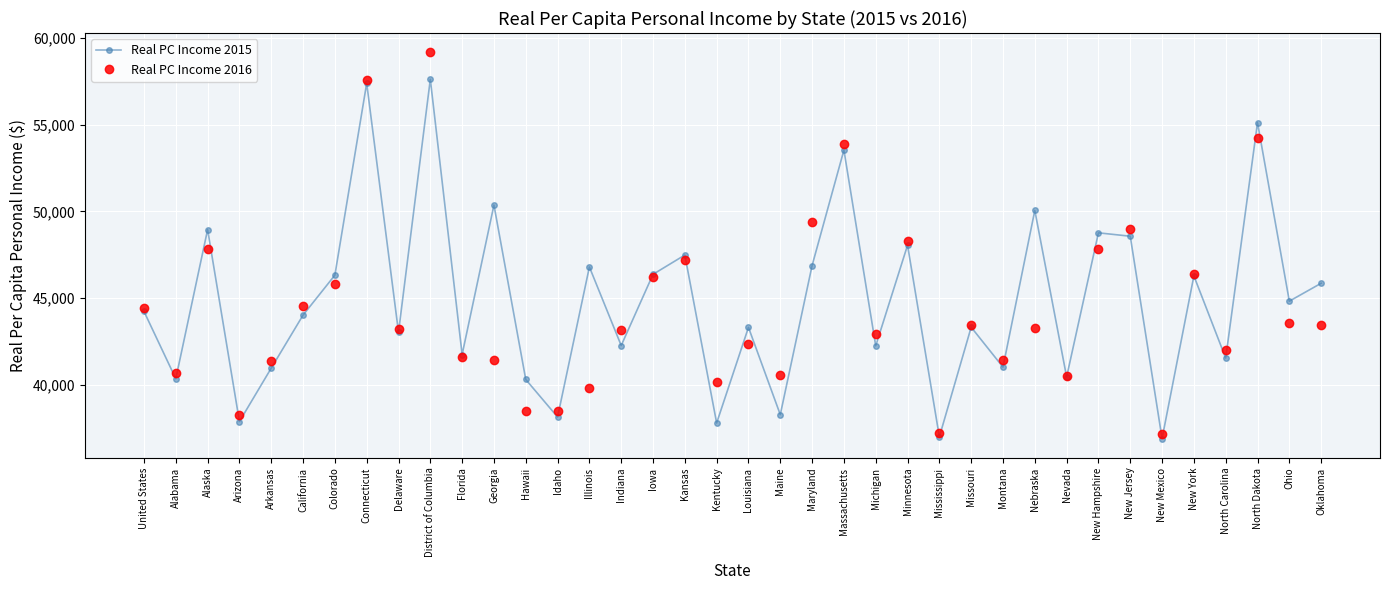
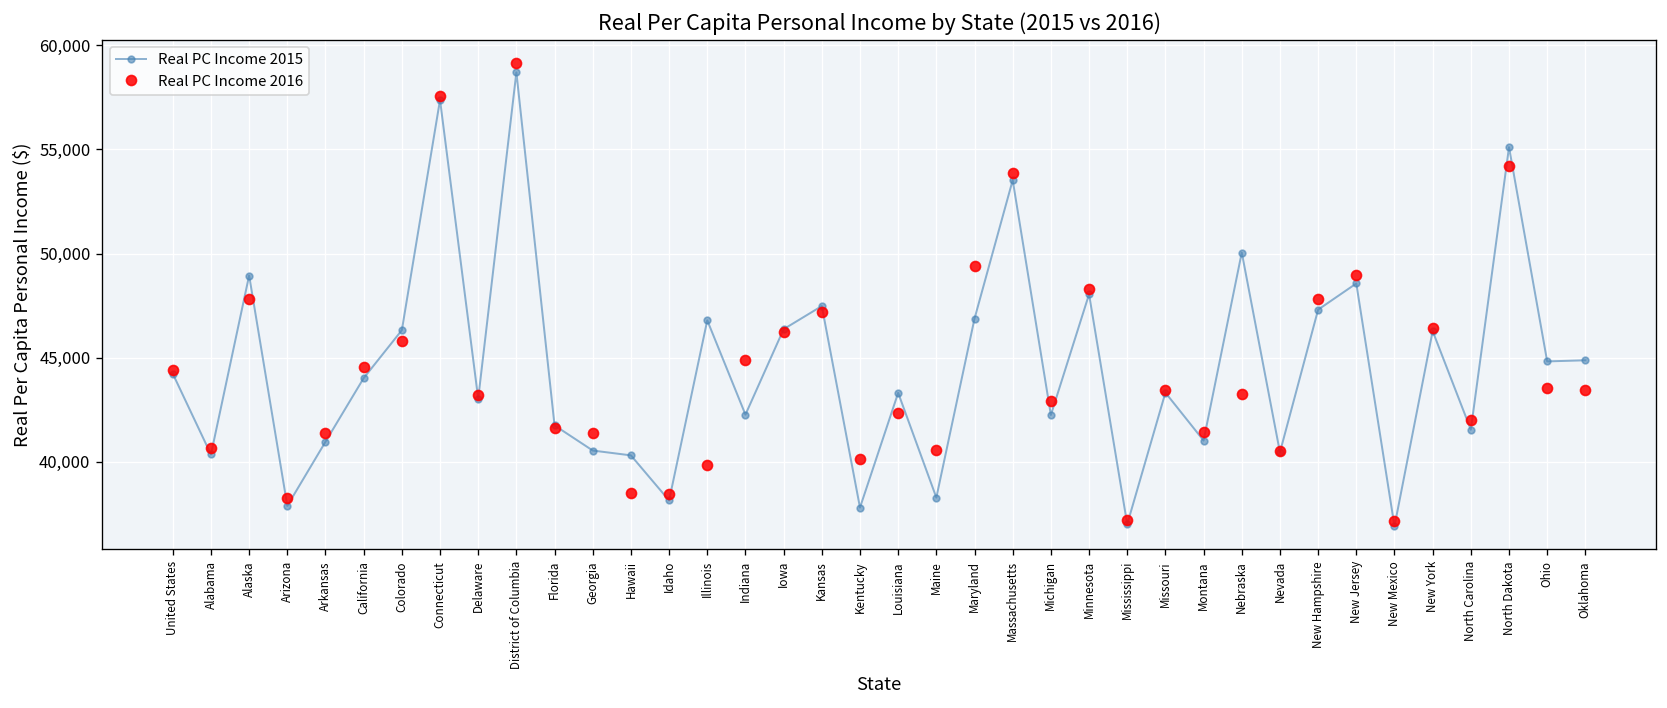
  {
    "Real PC Income 2015": {
      "United States": "44,200",
      "Alabama": "40,400",
      "Alaska": "48,900",
      "Arizona": "37,900",
      "Arkansas": "41,000",
      "California": "44,000",
      "Colorado": "46,300",
      "Connecticut": "57,400",
      "Delaware": "43,000",
-     "District of Columbia": "57,600",
-     "Georgia": "50,400",
+     "District of Columbia": "58,700",
+     "Georgia": "40,500",
      "Hawaii": "40,300",
      "Idaho": "38,100",
      "Illinois": "46,800",
      "Indiana": "42,300",
      "Kansas": "47,500",
      "Kentucky": "37,800",
      "Louisiana": "43,300",
      "Maine": "38,300",
      "Maryland": "46,900",
      "Massachusetts": "53,500",
      "Michigan": "42,300",
      "Minnesota": "48,000",
      "Mississippi": "37,000",
      "Montana": "41,000",
      "Nebraska": "50,100",
-     "New Hampshire": "48,800",
+     "New Hampshire": "47,300",
      "New Jersey": "48,600",
      "New Mexico": "36,900",
      "North Carolina": "41,500",
      "North Dakota": "55,100",
      "Ohio": "44,800",
-     "Oklahoma": "45,900"
+     "Oklahoma": "44,900"
    },
    "Real PC Income 2016": {
      "United States": "44,400",
      "Alabama": "40,700",
      "Alaska": "47,800",
      "Arizona": "38,300",
      "Arkansas": "41,400",
      "California": "44,600",
      "Colorado": "45,800",
      "Connecticut": "57,600",
      "Delaware": "43,200",
      "District of Columbia": "59,200",
      "Georgia": "41,400",
      "Hawaii": "38,500",
      "Idaho": "38,500",
      "Illinois": "39,800",
-     "Indiana": "43,200",
+     "Indiana": "44,900",
      "Kansas": "47,200",
      "Kentucky": "40,200",
      "Louisiana": "42,300",
      "Maine": "40,600",
      "Maryland": "49,400",
      "Massachusetts": "53,900",
      "Michigan": "42,900",
      "Minnesota": "48,300",
      "Mississippi": "37,200",
      "Montana": "41,500",
      "Nebraska": "43,300",
      "New Hampshire": "47,800",
      "New Jersey": "49,000",
      "New Mexico": "37,100",
      "North Carolina": "42,000",
      "North Dakota": "54,200",
      "Ohio": "43,600",
      "Oklahoma": "43,500"
    }
  }
